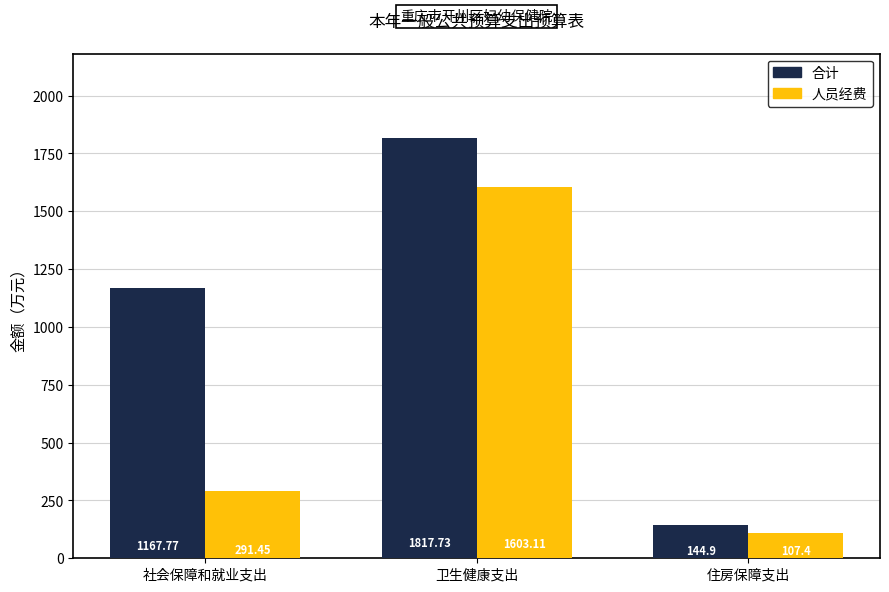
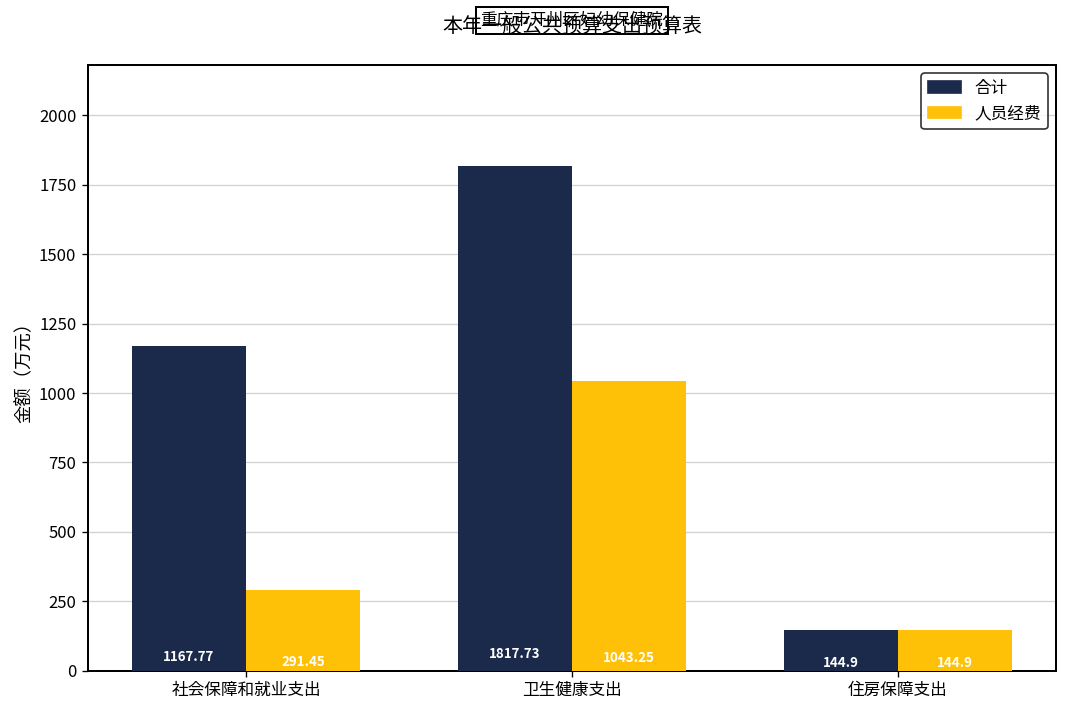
  {
    "合计": {
      "社会保障和就业支出": 1167.77,
      "卫生健康支出": 1817.73,
      "住房保障支出": 144.9
    },
    "人员经费": {
      "社会保障和就业支出": 291.45,
-     "卫生健康支出": 1603.11,
-     "住房保障支出": 107.4
+     "卫生健康支出": 1043.25,
+     "住房保障支出": 144.9
    }
  }
